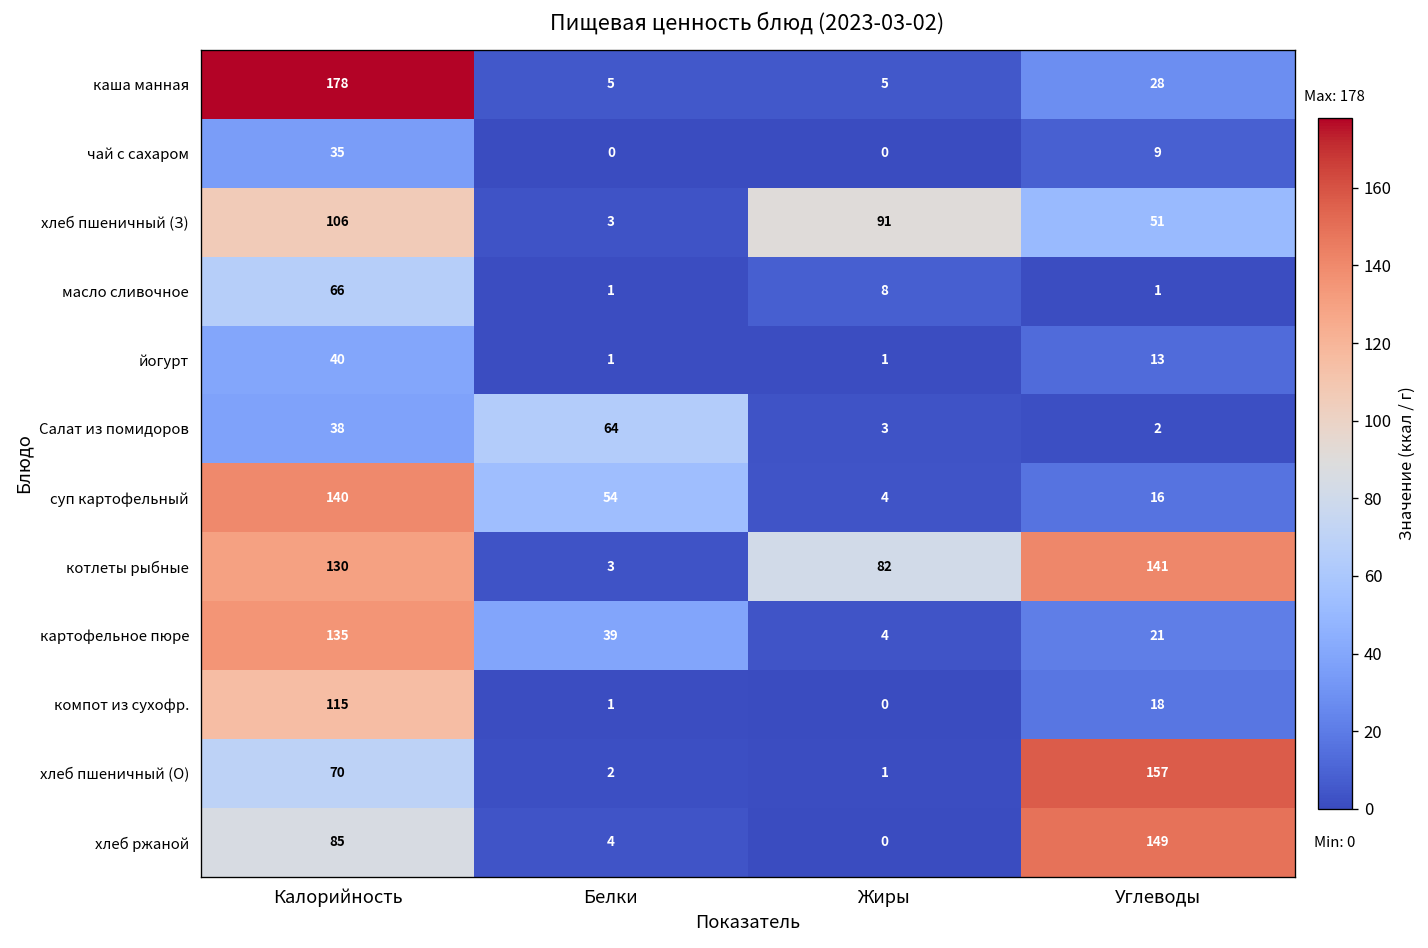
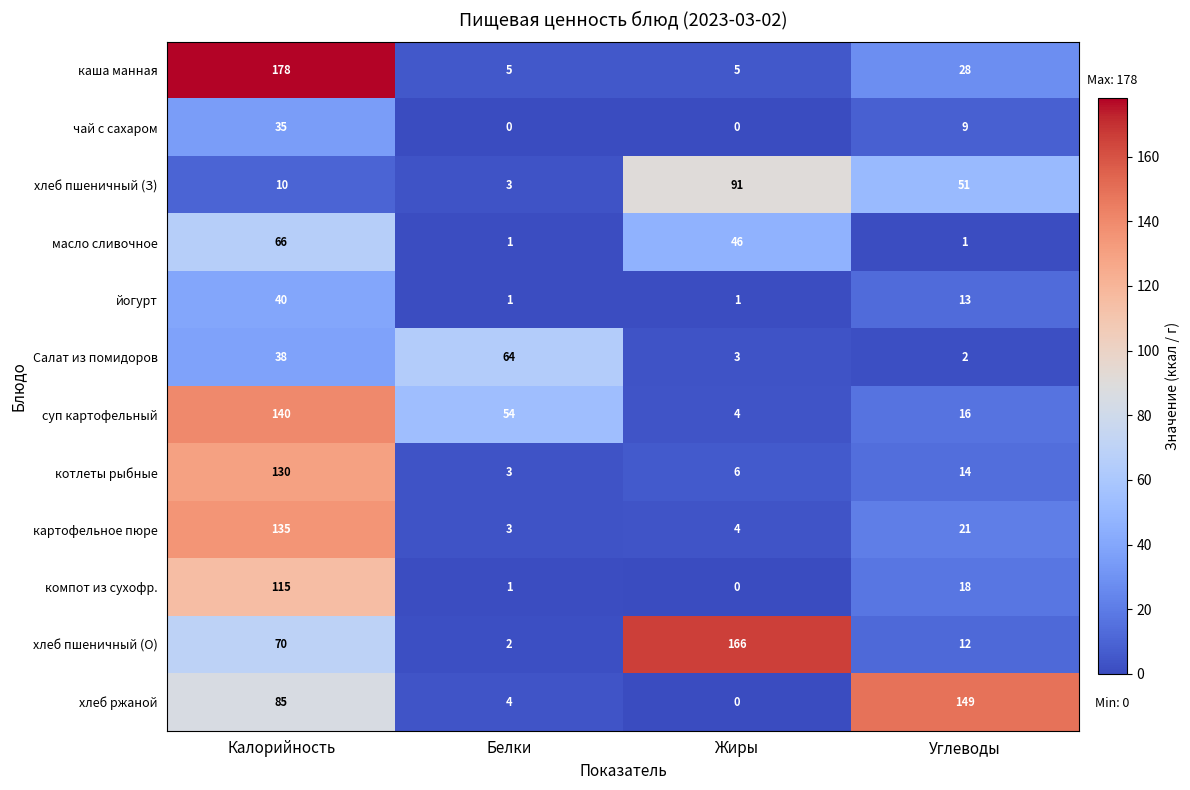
  {
    "каша манная": {
      "Калорийность": 178,
      "Белки": 5,
      "Жиры": 5,
      "Углеводы": 28
    },
    "чай с сахаром": {
      "Калорийность": 35,
      "Белки": 0,
      "Жиры": 0,
      "Углеводы": 9
    },
    "хлеб пшеничный (З)": {
-     "Калорийность": 106,
+     "Калорийность": 10,
      "Белки": 3,
      "Жиры": 91,
      "Углеводы": 51
    },
    "масло сливочное": {
      "Калорийность": 66,
      "Белки": 1,
-     "Жиры": 8,
+     "Жиры": 46,
      "Углеводы": 1
    },
    "йогурт": {
      "Калорийность": 40,
      "Белки": 1,
      "Жиры": 1,
      "Углеводы": 13
    },
    "Салат из помидоров": {
      "Калорийность": 38,
      "Белки": 64,
      "Жиры": 3,
      "Углеводы": 2
    },
    "суп картофельный": {
      "Калорийность": 140,
      "Белки": 54,
      "Жиры": 4,
      "Углеводы": 16
    },
    "котлеты рыбные": {
      "Калорийность": 130,
      "Белки": 3,
-     "Жиры": 82,
-     "Углеводы": 141
+     "Жиры": 6,
+     "Углеводы": 14
    },
    "картофельное пюре": {
      "Калорийность": 135,
-     "Белки": 39,
+     "Белки": 3,
      "Жиры": 4,
      "Углеводы": 21
    },
    "компот из сухофр.": {
      "Калорийность": 115,
      "Белки": 1,
      "Жиры": 0,
      "Углеводы": 18
    },
    "хлеб пшеничный (О)": {
      "Калорийность": 70,
      "Белки": 2,
-     "Жиры": 1,
-     "Углеводы": 157
+     "Жиры": 166,
+     "Углеводы": 12
    },
    "хлеб ржаной": {
      "Калорийность": 85,
      "Белки": 4,
      "Жиры": 0,
      "Углеводы": 149
    }
  }
